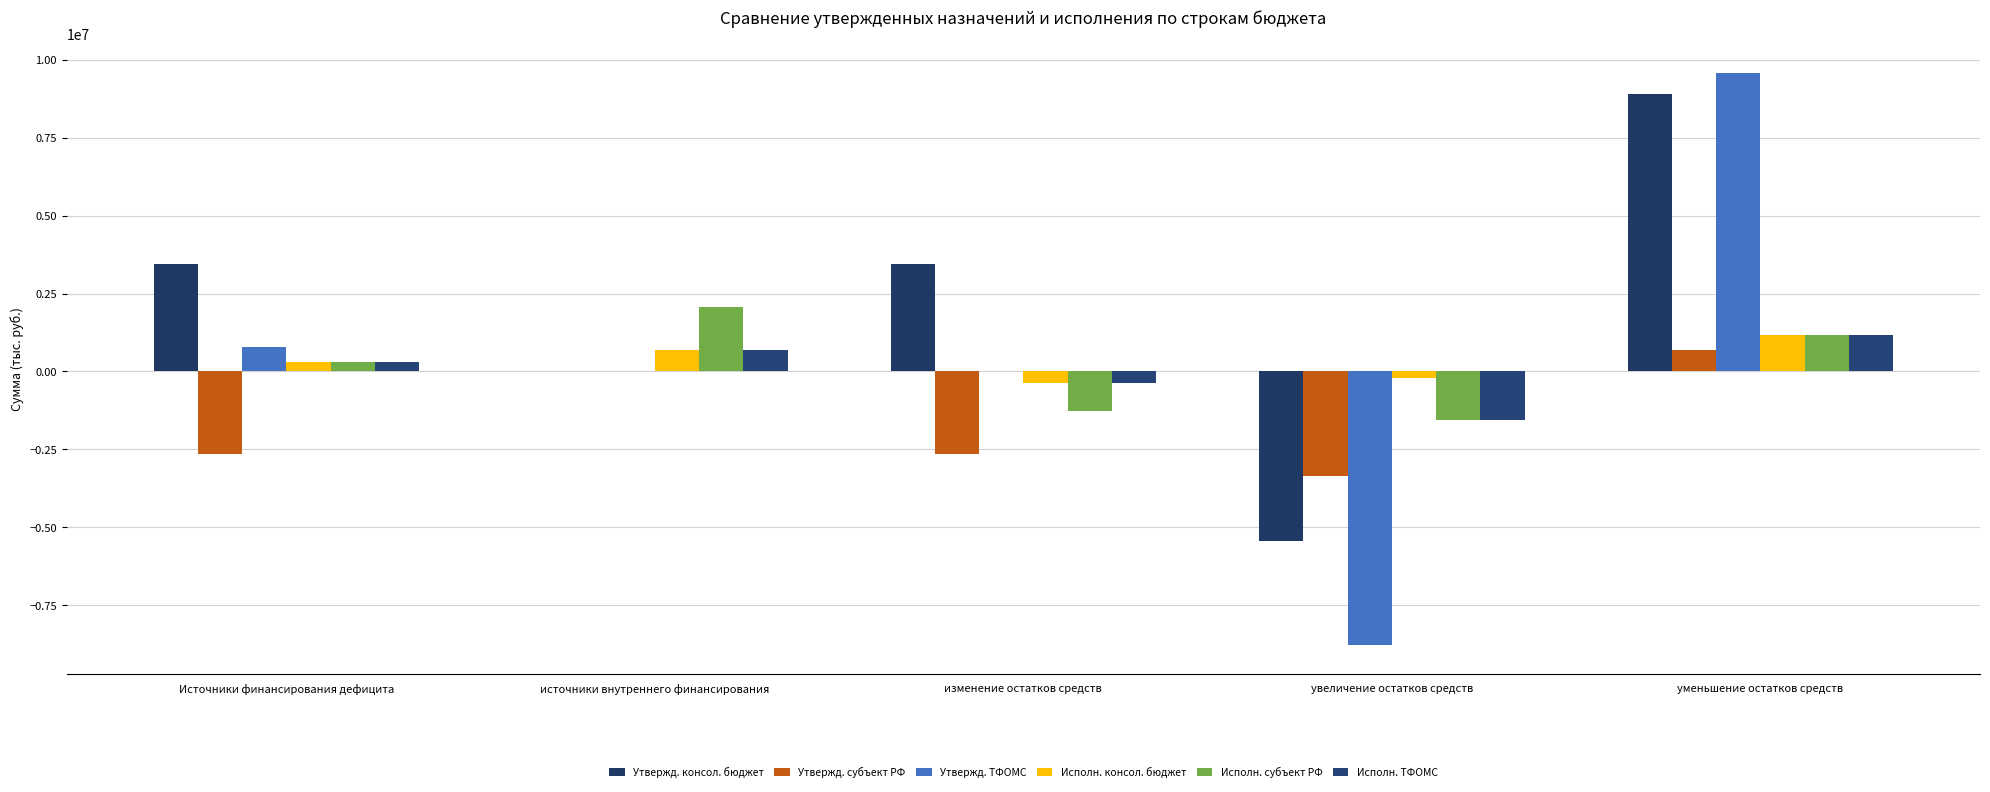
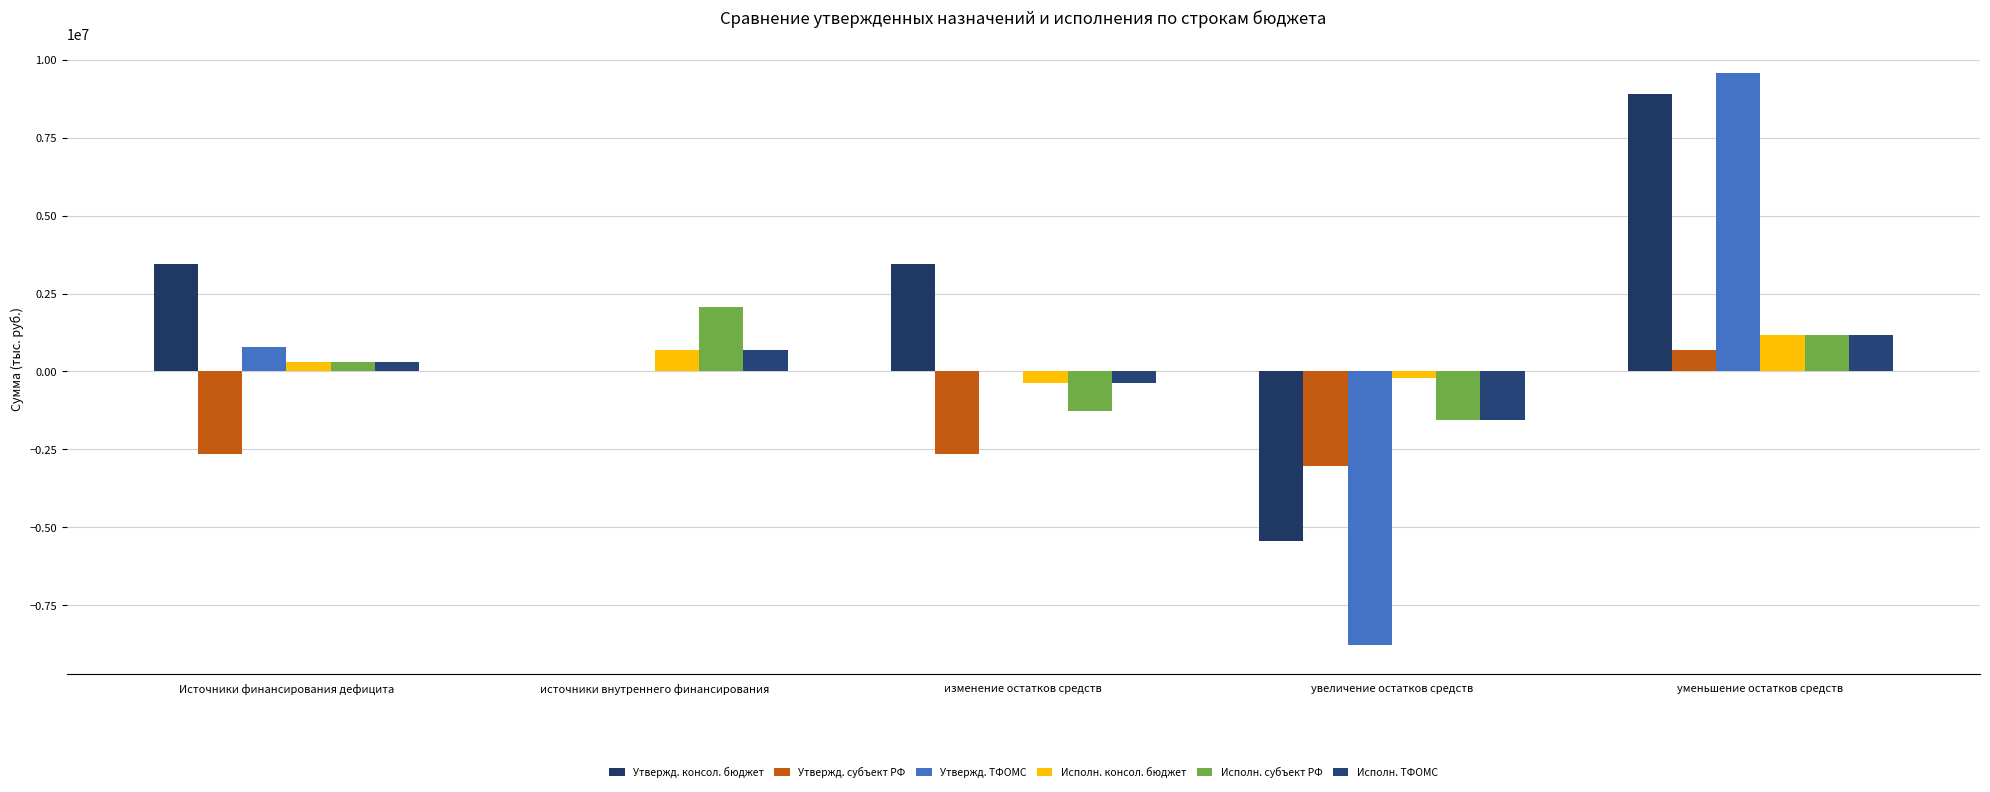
  {
    "Утвержд. субъект РФ": {
      "Источники финансирования дефицита": -2600000,
      "источники внутреннего финансирования": 0,
      "изменение остатков средств": -2600000,
-     "увеличение остатков средств": -3300000,
+     "увеличение остатков средств": -3000000,
      "уменьшение остатков средств": 700000
    },
    "Утвержд. ТФОМС": {
      "Источники финансирования дефицита": 800000,
      "источники внутреннего финансирования": 0,
      "изменение остатков средств": 0,
      "увеличение остатков средств": -8800000,
      "уменьшение остатков средств": 9600000
    },
    "Исполн. консол. бюджет": {
      "Источники финансирования дефицита": 300000,
      "источники внутреннего финансирования": 700000,
      "изменение остатков средств": -400000,
      "увеличение остатков средств": -200000,
      "уменьшение остатков средств": 1200000
    },
    "Исполн. субъект РФ": {
      "Источники финансирования дефицита": 300000,
      "источники внутреннего финансирования": 2100000,
      "изменение остатков средств": -1300000,
      "увеличение остатков средств": -1500000,
      "уменьшение остатков средств": 1200000
    }
  }
